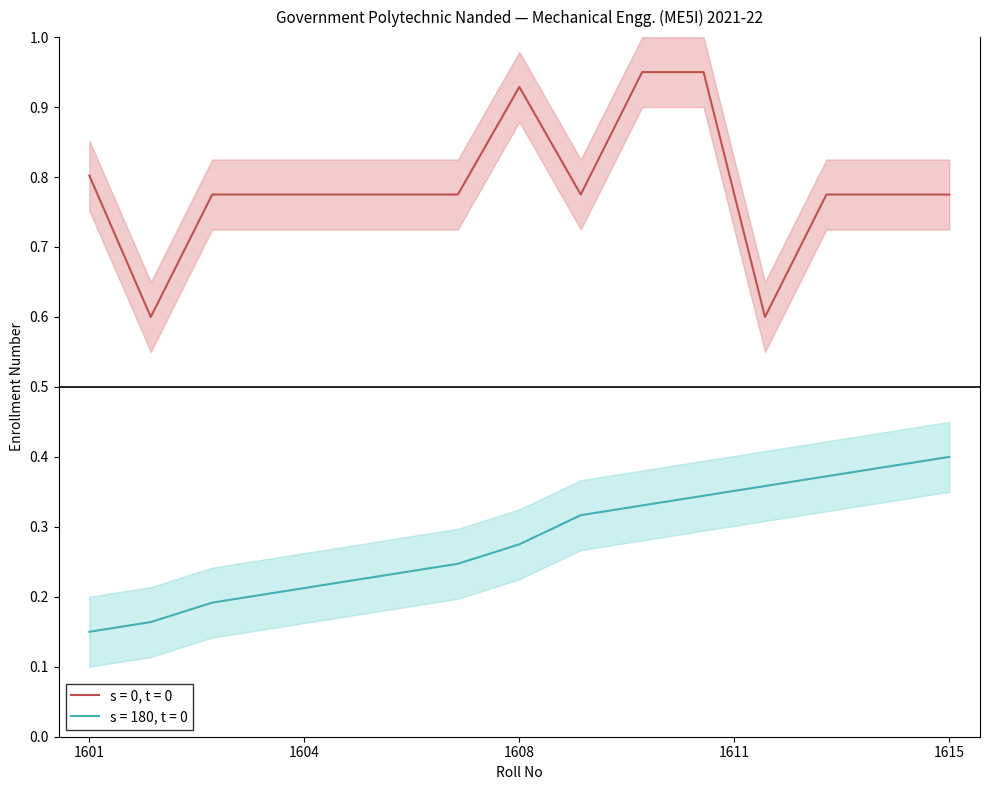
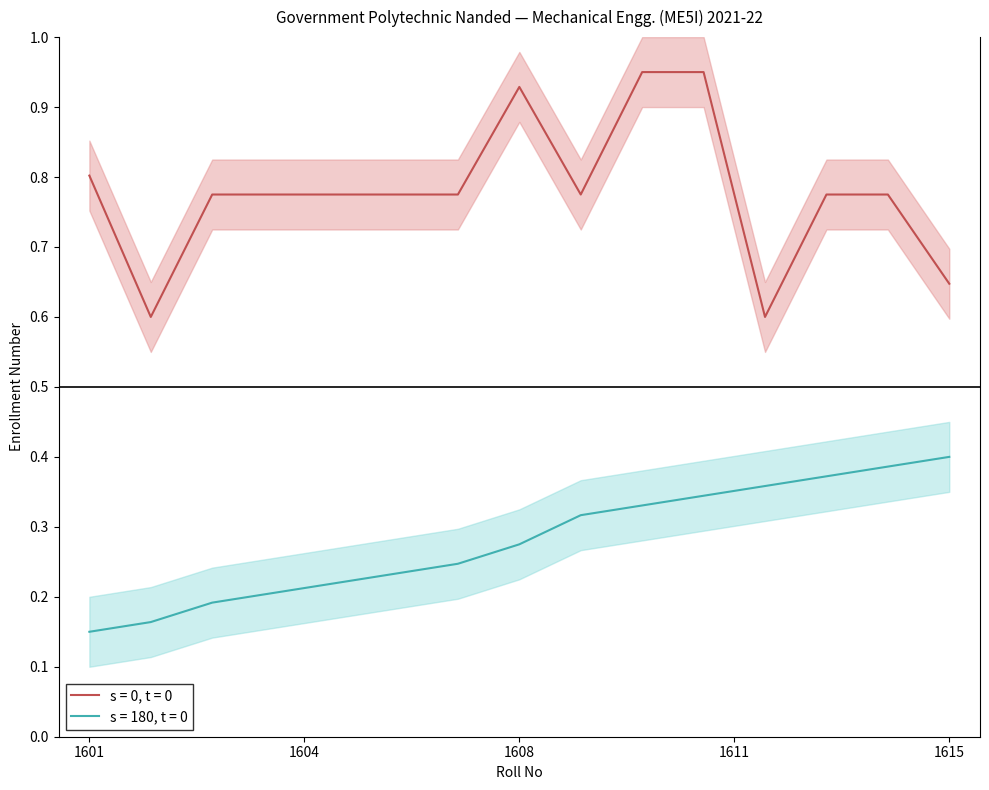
  {
    "s = 0, t = 0": {
      "1601": 0.80,
      "1608": 0.93,
-     "1615": 0.77
+     "1615": 0.65
    },
    "s = 180, t = 0": {
      "1601": 0.15,
      "1608": 0.28,
      "1615": 0.40
    }
  }
